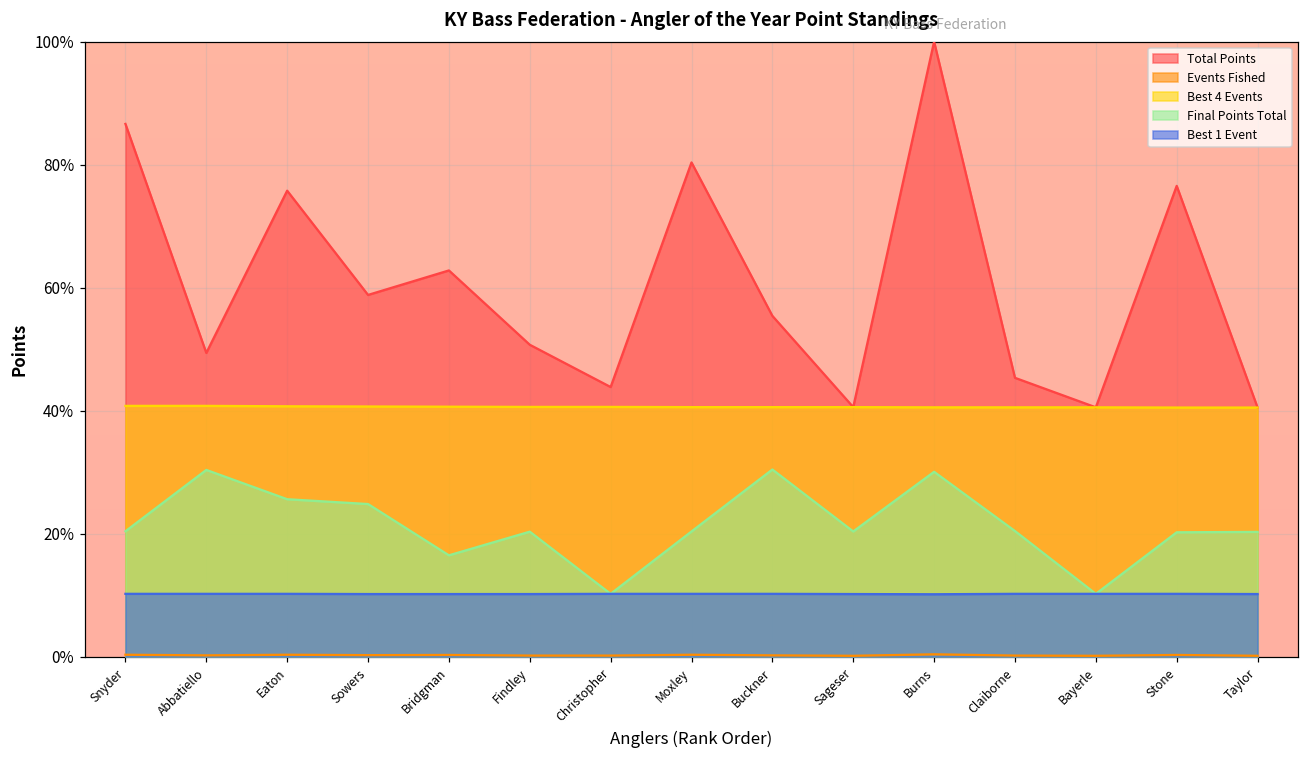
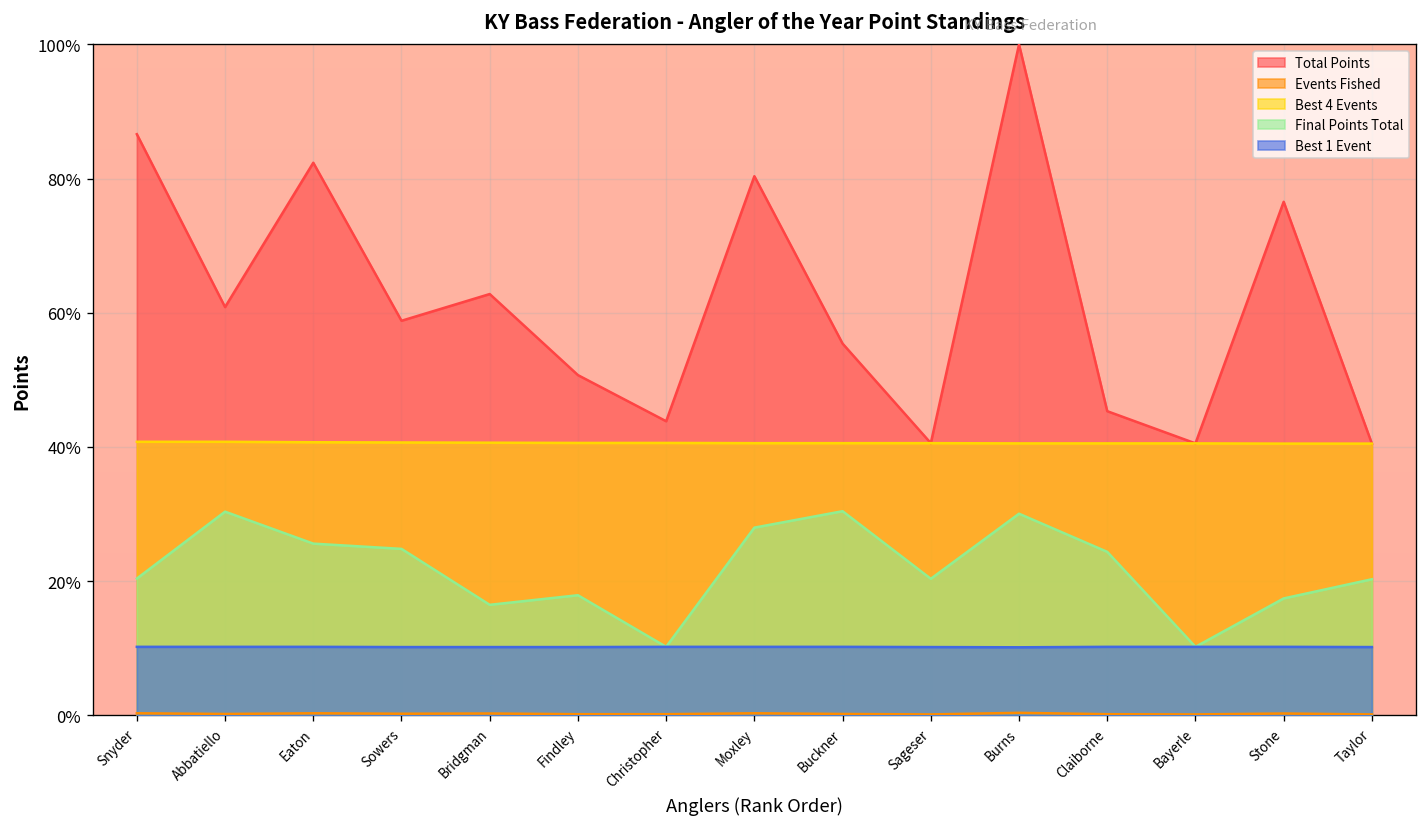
  {
    "Total Points": {
      "Snyder": "87%",
-     "Abbatiello": "49%",
-     "Eaton": "76%",
+     "Abbatiello": "61%",
+     "Eaton": "82%",
      "Sowers": "59%",
      "Bridgman": "63%",
      "Findley": "51%",
      "Christopher": "44%",
      "Moxley": "80%",
      "Buckner": "55%",
      "Burns": "100%",
      "Claiborne": "45%",
      "Stone": "77%"
    },
    "Events Fished": {
      "Snyder": "0%",
      "Abbatiello": "0%",
      "Eaton": "0%",
      "Sowers": "0%",
      "Bridgman": "0%",
      "Findley": "0%",
      "Christopher": "0%",
      "Moxley": "0%",
      "Buckner": "0%",
      "Sageser": "0%",
      "Burns": "0%",
      "Claiborne": "0%",
      "Bayerle": "0%",
      "Stone": "0%",
      "Taylor": "0%"
    },
    "Best 4 Events": {
      "Snyder": "41%",
      "Abbatiello": "41%",
      "Eaton": "41%",
      "Sowers": "41%",
      "Bridgman": "41%",
      "Findley": "41%",
      "Christopher": "41%",
      "Moxley": "41%",
      "Buckner": "41%",
      "Burns": "41%",
      "Claiborne": "41%",
      "Stone": "41%"
    },
    "Final Points Total": {
      "Snyder": "20%",
      "Abbatiello": "30%",
      "Eaton": "26%",
      "Sowers": "25%",
      "Bridgman": "16%",
-     "Findley": "20%",
-     "Moxley": "20%",
+     "Findley": "18%",
+     "Moxley": "28%",
      "Buckner": "30%",
      "Sageser": "20%",
      "Burns": "30%",
-     "Claiborne": "20%",
-     "Stone": "20%",
+     "Claiborne": "24%",
+     "Stone": "17%",
      "Taylor": "20%"
    },
    "Best 1 Event": {
      "Snyder": "10%",
      "Abbatiello": "10%",
      "Eaton": "10%",
      "Sowers": "10%",
      "Bridgman": "10%",
      "Findley": "10%",
      "Moxley": "10%",
      "Buckner": "10%",
      "Sageser": "10%",
      "Burns": "10%",
      "Claiborne": "10%",
      "Stone": "10%",
      "Taylor": "10%"
    }
  }
